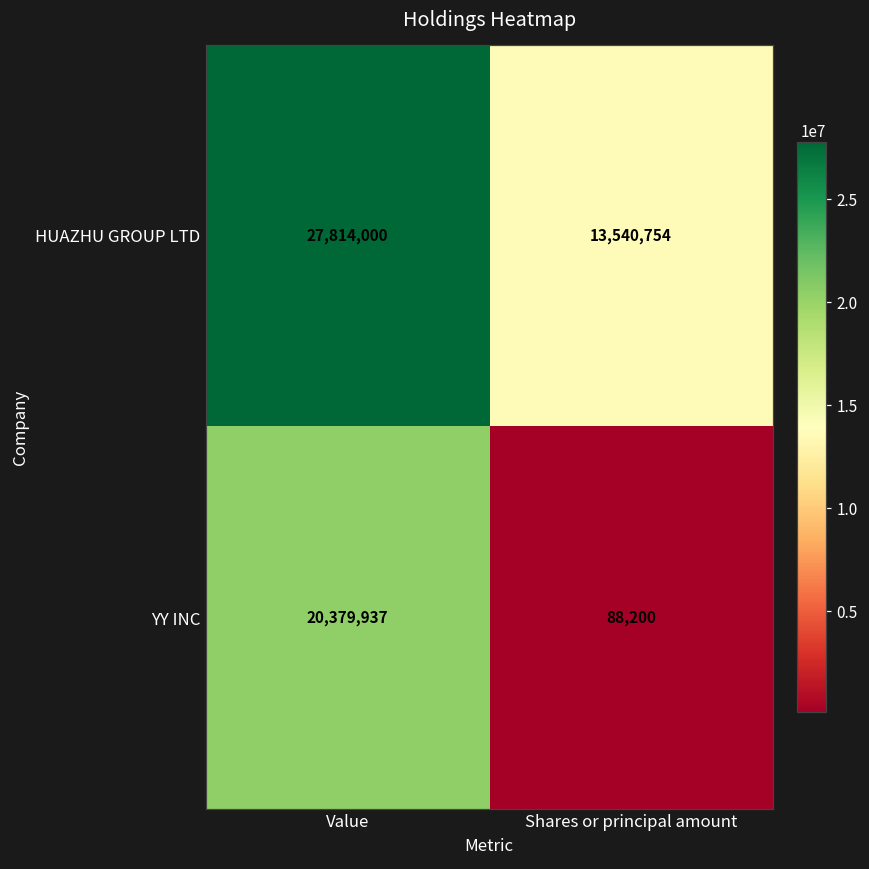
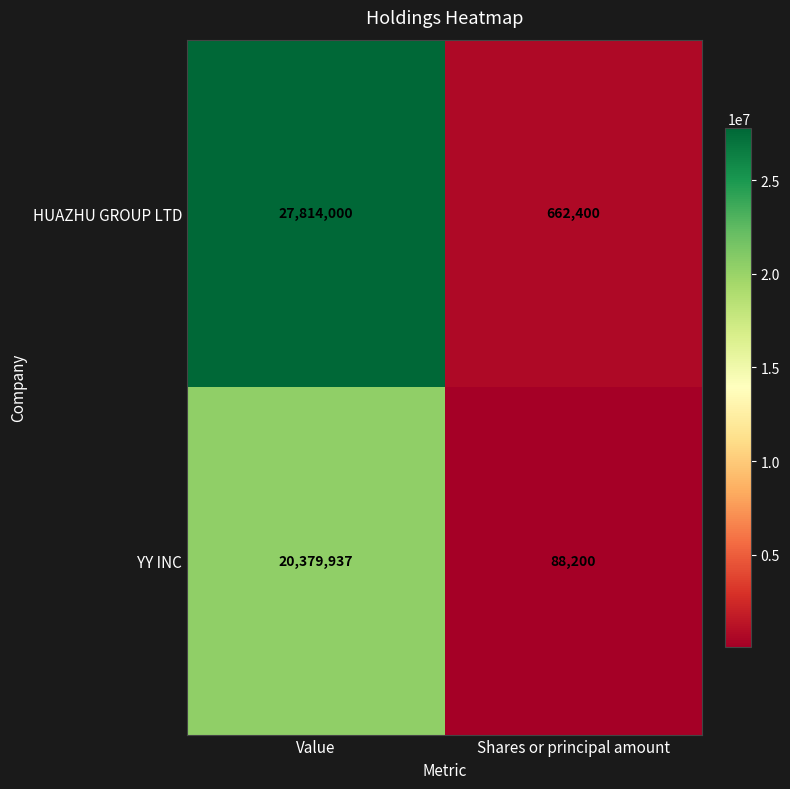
  {
    "HUAZHU GROUP LTD": {
      "Value": "27,814,000",
-     "Shares or principal amount": "13,540,754"
+     "Shares or principal amount": "662,400"
    },
    "YY INC": {
      "Value": "20,379,937",
      "Shares or principal amount": "88,200"
    }
  }
